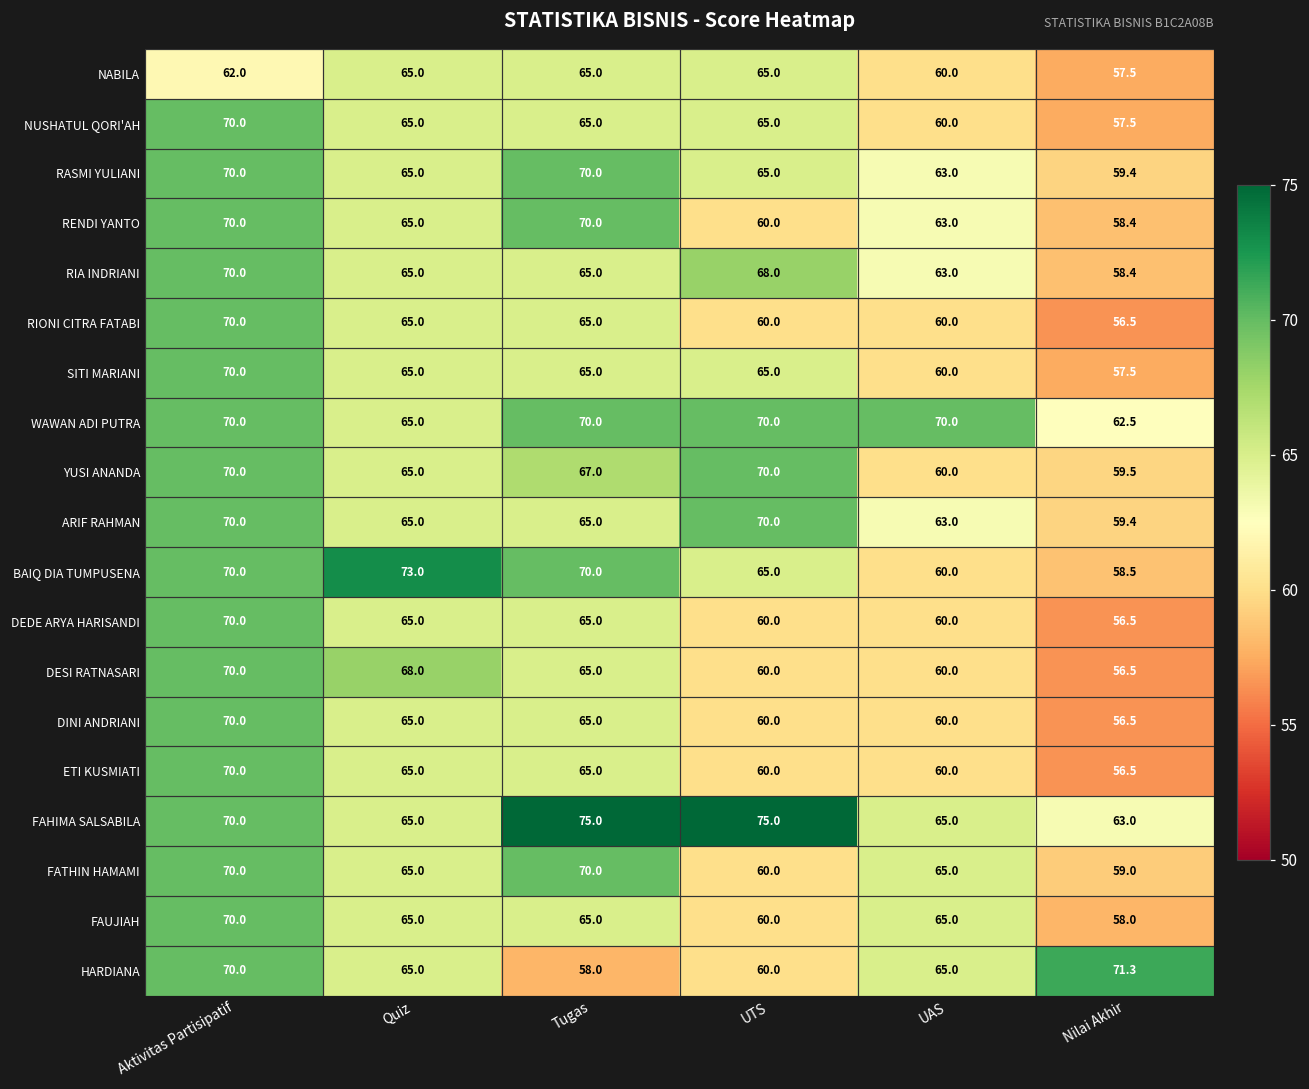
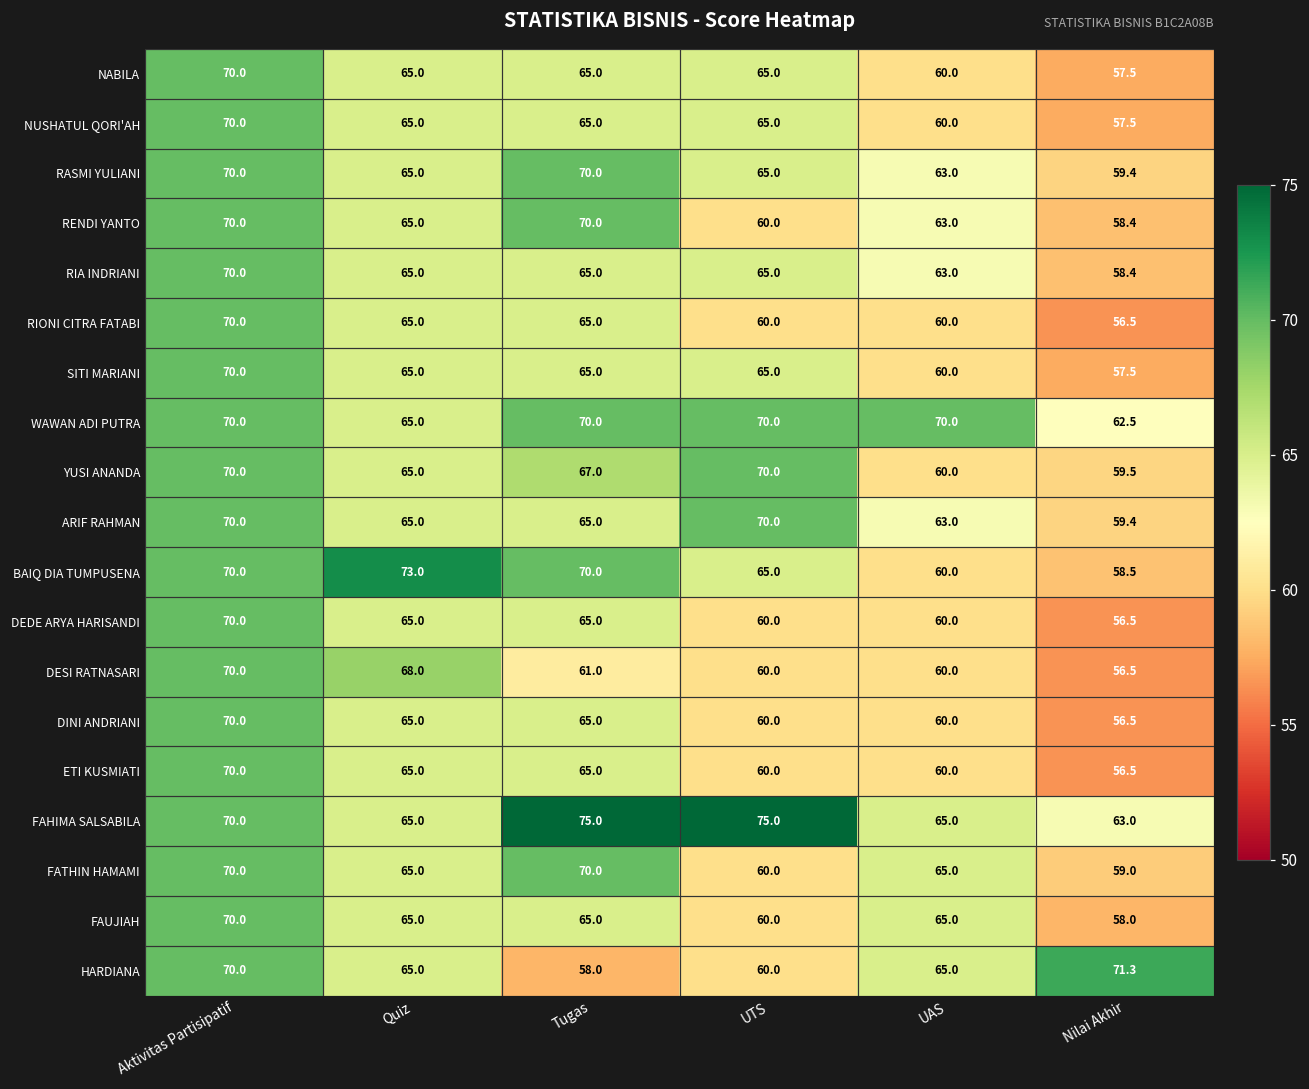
  {
    "NABILA": {
-     "Aktivitas Partisipatif": 62.0,
+     "Aktivitas Partisipatif": 70.0,
      "Quiz": 65.0,
      "Tugas": 65.0,
      "UTS": 65.0,
      "UAS": 60.0,
      "Nilai Akhir": 57.5
    },
    "NUSHATUL QORI'AH": {
      "Aktivitas Partisipatif": 70.0,
      "Quiz": 65.0,
      "Tugas": 65.0,
      "UTS": 65.0,
      "UAS": 60.0,
      "Nilai Akhir": 57.5
    },
    "RASMI YULIANI": {
      "Aktivitas Partisipatif": 70.0,
      "Quiz": 65.0,
      "Tugas": 70.0,
      "UTS": 65.0,
      "UAS": 63.0,
      "Nilai Akhir": 59.4
    },
    "RENDI YANTO": {
      "Aktivitas Partisipatif": 70.0,
      "Quiz": 65.0,
      "Tugas": 70.0,
      "UTS": 60.0,
      "UAS": 63.0,
      "Nilai Akhir": 58.4
    },
    "RIA INDRIANI": {
      "Aktivitas Partisipatif": 70.0,
      "Quiz": 65.0,
      "Tugas": 65.0,
-     "UTS": 68.0,
+     "UTS": 65.0,
      "UAS": 63.0,
      "Nilai Akhir": 58.4
    },
    "RIONI CITRA FATABI": {
      "Aktivitas Partisipatif": 70.0,
      "Quiz": 65.0,
      "Tugas": 65.0,
      "UTS": 60.0,
      "UAS": 60.0,
      "Nilai Akhir": 56.5
    },
    "SITI MARIANI": {
      "Aktivitas Partisipatif": 70.0,
      "Quiz": 65.0,
      "Tugas": 65.0,
      "UTS": 65.0,
      "UAS": 60.0,
      "Nilai Akhir": 57.5
    },
    "WAWAN ADI PUTRA": {
      "Aktivitas Partisipatif": 70.0,
      "Quiz": 65.0,
      "Tugas": 70.0,
      "UTS": 70.0,
      "UAS": 70.0,
      "Nilai Akhir": 62.5
    },
    "YUSI ANANDA": {
      "Aktivitas Partisipatif": 70.0,
      "Quiz": 65.0,
      "Tugas": 67.0,
      "UTS": 70.0,
      "UAS": 60.0,
      "Nilai Akhir": 59.5
    },
    "ARIF RAHMAN": {
      "Aktivitas Partisipatif": 70.0,
      "Quiz": 65.0,
      "Tugas": 65.0,
      "UTS": 70.0,
      "UAS": 63.0,
      "Nilai Akhir": 59.4
    },
    "BAIQ DIA TUMPUSENA": {
      "Aktivitas Partisipatif": 70.0,
      "Quiz": 73.0,
      "Tugas": 70.0,
      "UTS": 65.0,
      "UAS": 60.0,
      "Nilai Akhir": 58.5
    },
    "DEDE ARYA HARISANDI": {
      "Aktivitas Partisipatif": 70.0,
      "Quiz": 65.0,
      "Tugas": 65.0,
      "UTS": 60.0,
      "UAS": 60.0,
      "Nilai Akhir": 56.5
    },
    "DESI RATNASARI": {
      "Aktivitas Partisipatif": 70.0,
      "Quiz": 68.0,
-     "Tugas": 65.0,
+     "Tugas": 61.0,
      "UTS": 60.0,
      "UAS": 60.0,
      "Nilai Akhir": 56.5
    },
    "DINI ANDRIANI": {
      "Aktivitas Partisipatif": 70.0,
      "Quiz": 65.0,
      "Tugas": 65.0,
      "UTS": 60.0,
      "UAS": 60.0,
      "Nilai Akhir": 56.5
    },
    "ETI KUSMIATI": {
      "Aktivitas Partisipatif": 70.0,
      "Quiz": 65.0,
      "Tugas": 65.0,
      "UTS": 60.0,
      "UAS": 60.0,
      "Nilai Akhir": 56.5
    },
    "FAHIMA SALSABILA": {
      "Aktivitas Partisipatif": 70.0,
      "Quiz": 65.0,
      "Tugas": 75.0,
      "UTS": 75.0,
      "UAS": 65.0,
      "Nilai Akhir": 63.0
    },
    "FATHIN HAMAMI": {
      "Aktivitas Partisipatif": 70.0,
      "Quiz": 65.0,
      "Tugas": 70.0,
      "UTS": 60.0,
      "UAS": 65.0,
      "Nilai Akhir": 59.0
    },
    "FAUJIAH": {
      "Aktivitas Partisipatif": 70.0,
      "Quiz": 65.0,
      "Tugas": 65.0,
      "UTS": 60.0,
      "UAS": 65.0,
      "Nilai Akhir": 58.0
    },
    "HARDIANA": {
      "Aktivitas Partisipatif": 70.0,
      "Quiz": 65.0,
      "Tugas": 58.0,
      "UTS": 60.0,
      "UAS": 65.0,
      "Nilai Akhir": 71.3
    }
  }
